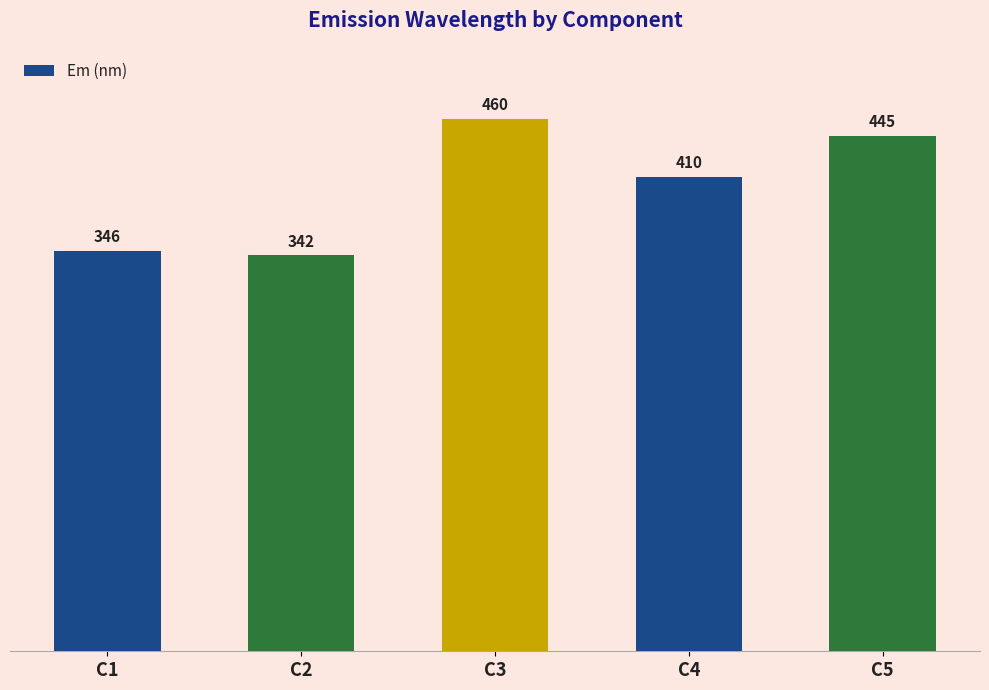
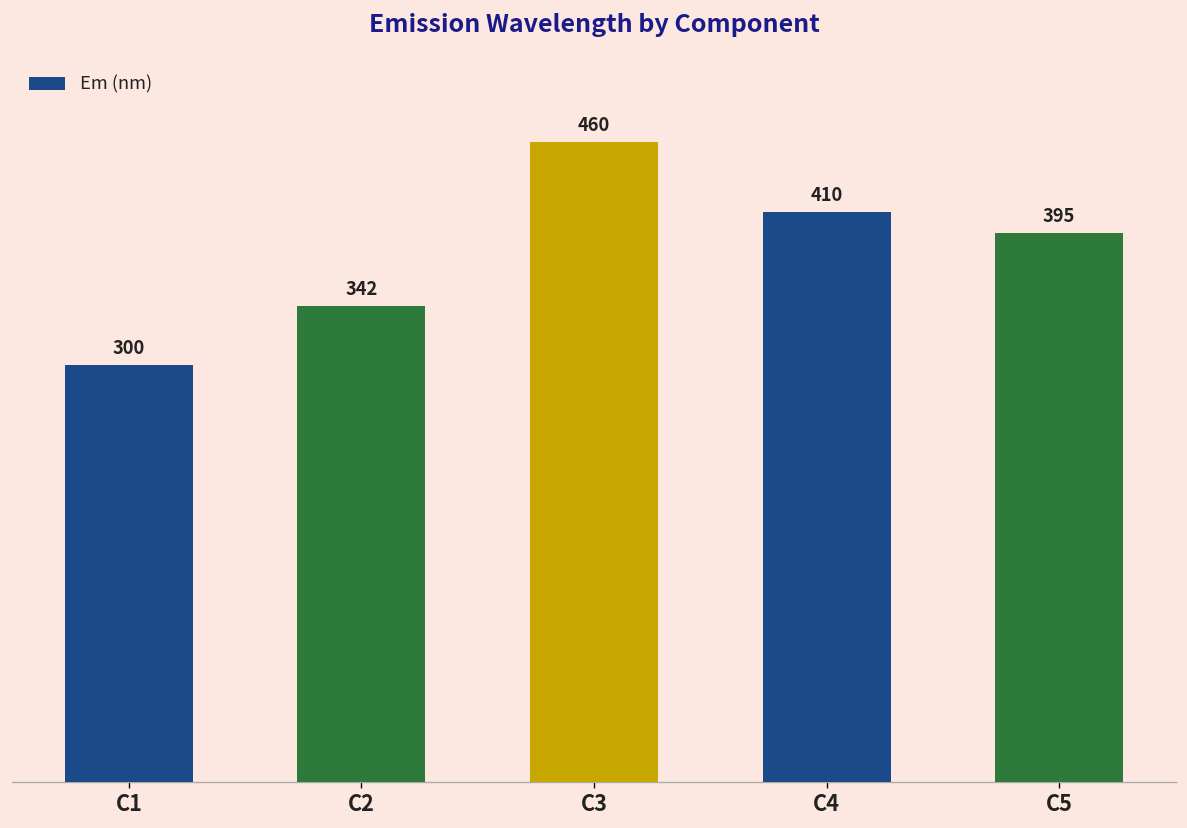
  {
-   "C1": 346,
+   "C1": 300,
    "C2": 342,
    "C3": 460,
    "C4": 410,
-   "C5": 445
+   "C5": 395
  }
